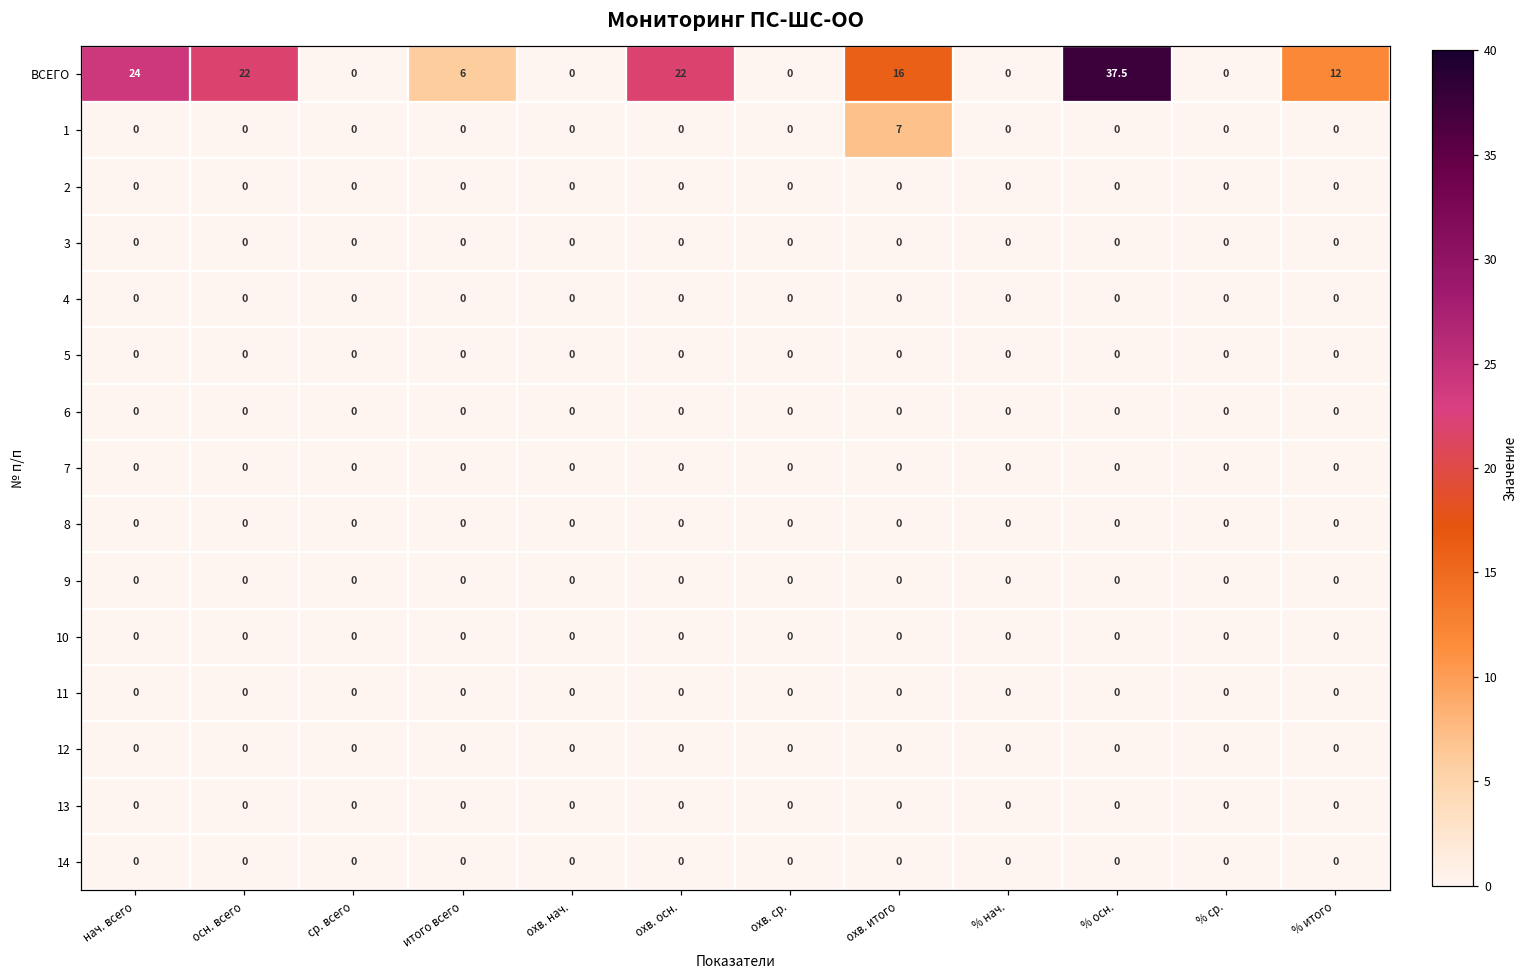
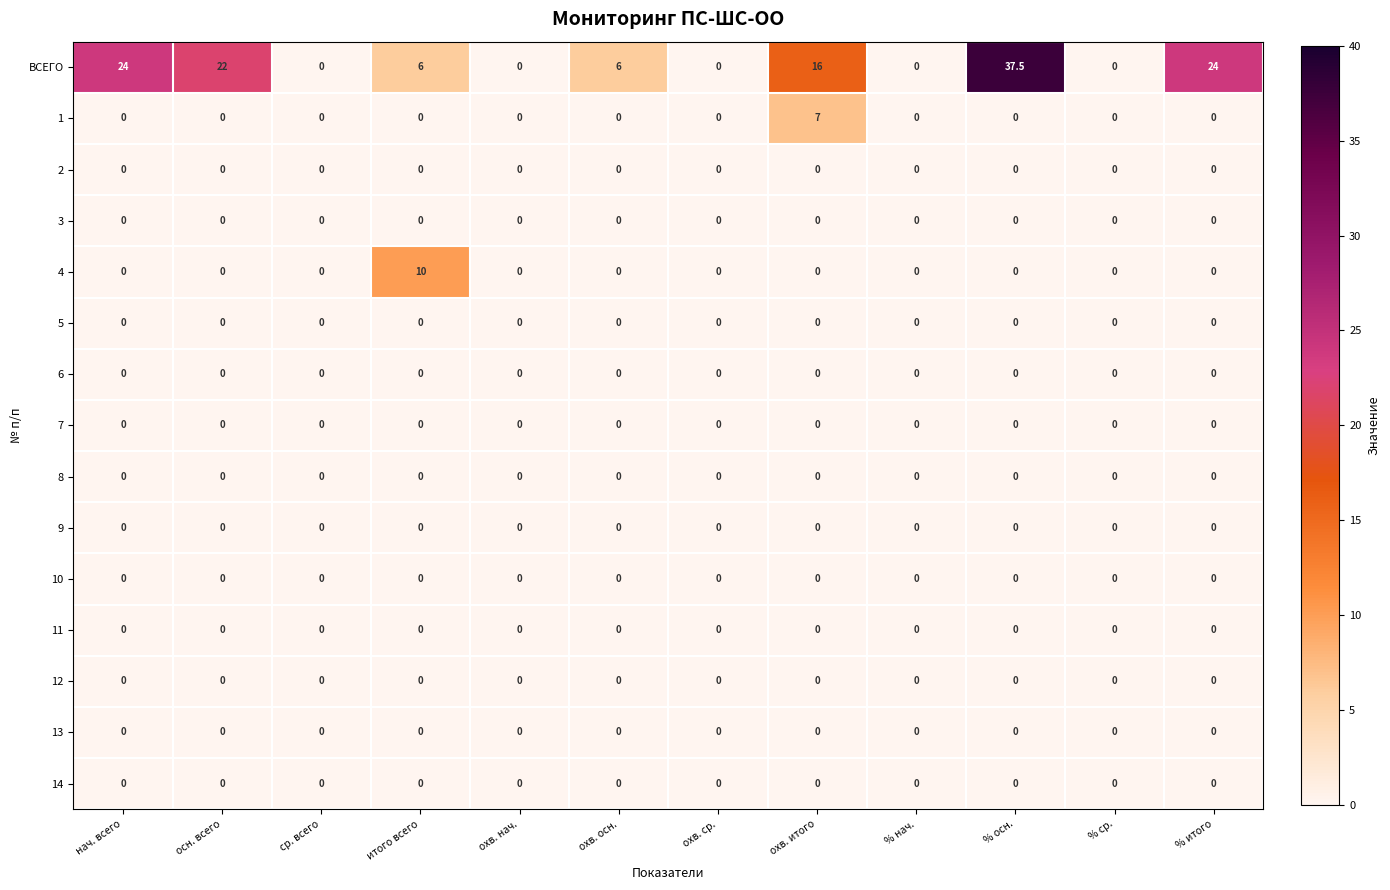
  {
    "ВСЕГО": {
      "нач. всего": 24,
      "осн. всего": 22,
      "ср. всего": 0,
      "итого всего": 6,
      "охв. нач.": 0,
-     "охв. осн.": 22,
+     "охв. осн.": 6,
      "охв. ср.": 0,
      "охв. итого": 16,
      "% нач.": 0,
      "% осн.": 37.5,
      "% ср.": 0,
-     "% итого": 12
+     "% итого": 24
    },
    "1": {
      "нач. всего": 0,
      "осн. всего": 0,
      "ср. всего": 0,
      "итого всего": 0,
      "охв. нач.": 0,
      "охв. осн.": 0,
      "охв. ср.": 0,
      "охв. итого": 7,
      "% нач.": 0,
      "% осн.": 0,
      "% ср.": 0,
      "% итого": 0
    },
    "2": {
      "нач. всего": 0,
      "осн. всего": 0,
      "ср. всего": 0,
      "итого всего": 0,
      "охв. нач.": 0,
      "охв. осн.": 0,
      "охв. ср.": 0,
      "охв. итого": 0,
      "% нач.": 0,
      "% осн.": 0,
      "% ср.": 0,
      "% итого": 0
    },
    "3": {
      "нач. всего": 0,
      "осн. всего": 0,
      "ср. всего": 0,
      "итого всего": 0,
      "охв. нач.": 0,
      "охв. осн.": 0,
      "охв. ср.": 0,
      "охв. итого": 0,
      "% нач.": 0,
      "% осн.": 0,
      "% ср.": 0,
      "% итого": 0
    },
    "4": {
      "нач. всего": 0,
      "осн. всего": 0,
      "ср. всего": 0,
-     "итого всего": 0,
+     "итого всего": 10,
      "охв. нач.": 0,
      "охв. осн.": 0,
      "охв. ср.": 0,
      "охв. итого": 0,
      "% нач.": 0,
      "% осн.": 0,
      "% ср.": 0,
      "% итого": 0
    },
    "5": {
      "нач. всего": 0,
      "осн. всего": 0,
      "ср. всего": 0,
      "итого всего": 0,
      "охв. нач.": 0,
      "охв. осн.": 0,
      "охв. ср.": 0,
      "охв. итого": 0,
      "% нач.": 0,
      "% осн.": 0,
      "% ср.": 0,
      "% итого": 0
    },
    "6": {
      "нач. всего": 0,
      "осн. всего": 0,
      "ср. всего": 0,
      "итого всего": 0,
      "охв. нач.": 0,
      "охв. осн.": 0,
      "охв. ср.": 0,
      "охв. итого": 0,
      "% нач.": 0,
      "% осн.": 0,
      "% ср.": 0,
      "% итого": 0
    },
    "7": {
      "нач. всего": 0,
      "осн. всего": 0,
      "ср. всего": 0,
      "итого всего": 0,
      "охв. нач.": 0,
      "охв. осн.": 0,
      "охв. ср.": 0,
      "охв. итого": 0,
      "% нач.": 0,
      "% осн.": 0,
      "% ср.": 0,
      "% итого": 0
    },
    "8": {
      "нач. всего": 0,
      "осн. всего": 0,
      "ср. всего": 0,
      "итого всего": 0,
      "охв. нач.": 0,
      "охв. осн.": 0,
      "охв. ср.": 0,
      "охв. итого": 0,
      "% нач.": 0,
      "% осн.": 0,
      "% ср.": 0,
      "% итого": 0
    },
    "9": {
      "нач. всего": 0,
      "осн. всего": 0,
      "ср. всего": 0,
      "итого всего": 0,
      "охв. нач.": 0,
      "охв. осн.": 0,
      "охв. ср.": 0,
      "охв. итого": 0,
      "% нач.": 0,
      "% осн.": 0,
      "% ср.": 0,
      "% итого": 0
    },
    "10": {
      "нач. всего": 0,
      "осн. всего": 0,
      "ср. всего": 0,
      "итого всего": 0,
      "охв. нач.": 0,
      "охв. осн.": 0,
      "охв. ср.": 0,
      "охв. итого": 0,
      "% нач.": 0,
      "% осн.": 0,
      "% ср.": 0,
      "% итого": 0
    },
    "11": {
      "нач. всего": 0,
      "осн. всего": 0,
      "ср. всего": 0,
      "итого всего": 0,
      "охв. нач.": 0,
      "охв. осн.": 0,
      "охв. ср.": 0,
      "охв. итого": 0,
      "% нач.": 0,
      "% осн.": 0,
      "% ср.": 0,
      "% итого": 0
    },
    "12": {
      "нач. всего": 0,
      "осн. всего": 0,
      "ср. всего": 0,
      "итого всего": 0,
      "охв. нач.": 0,
      "охв. осн.": 0,
      "охв. ср.": 0,
      "охв. итого": 0,
      "% нач.": 0,
      "% осн.": 0,
      "% ср.": 0,
      "% итого": 0
    },
    "13": {
      "нач. всего": 0,
      "осн. всего": 0,
      "ср. всего": 0,
      "итого всего": 0,
      "охв. нач.": 0,
      "охв. осн.": 0,
      "охв. ср.": 0,
      "охв. итого": 0,
      "% нач.": 0,
      "% осн.": 0,
      "% ср.": 0,
      "% итого": 0
    },
    "14": {
      "нач. всего": 0,
      "осн. всего": 0,
      "ср. всего": 0,
      "итого всего": 0,
      "охв. нач.": 0,
      "охв. осн.": 0,
      "охв. ср.": 0,
      "охв. итого": 0,
      "% нач.": 0,
      "% осн.": 0,
      "% ср.": 0,
      "% итого": 0
    }
  }
